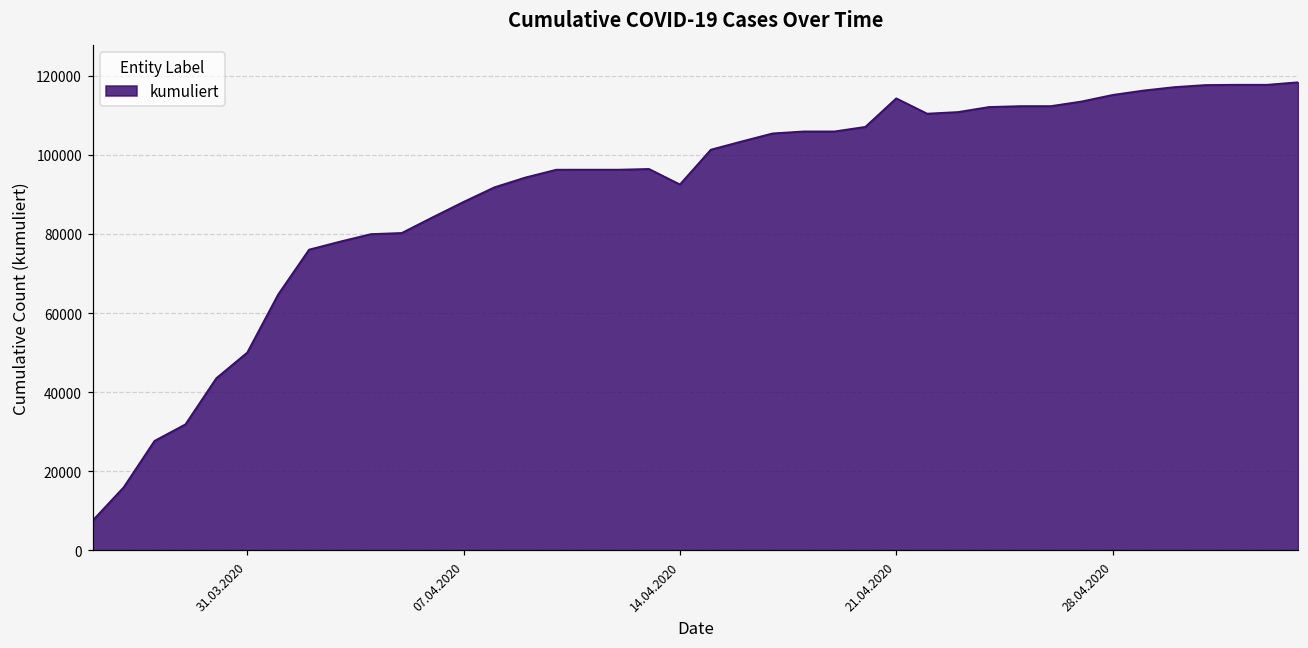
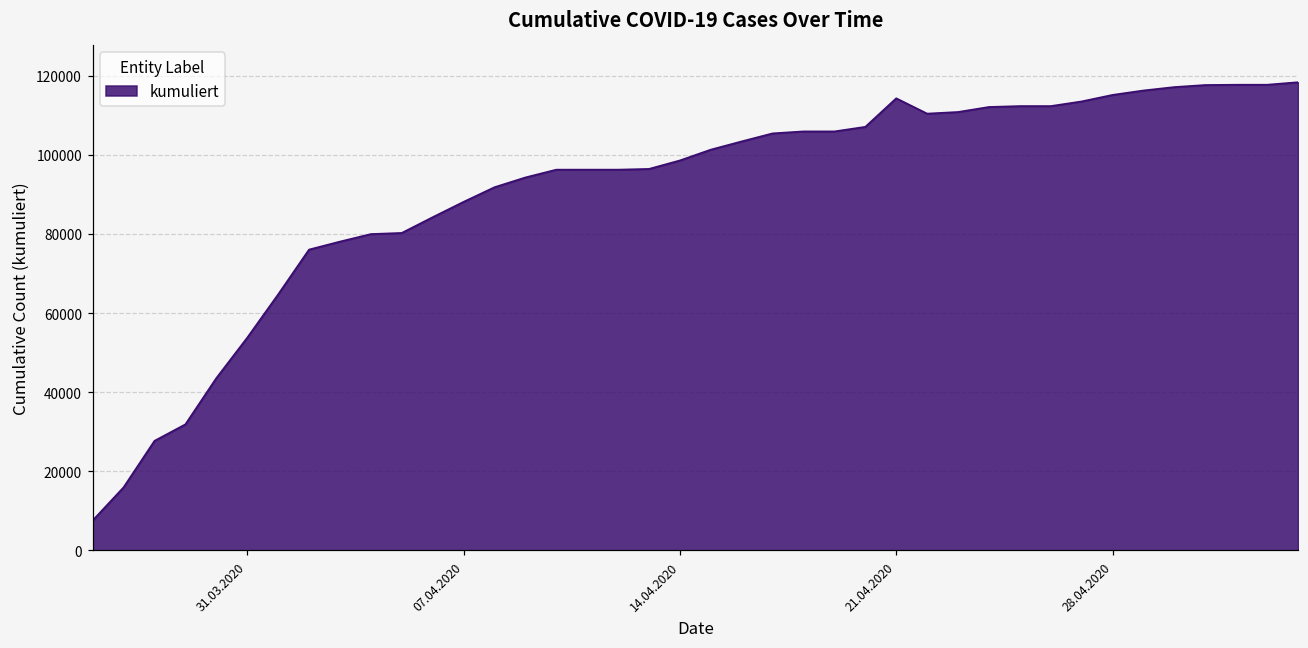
  {
-   "31.03.2020": 50000,
+   "31.03.2020": 54000,
    "07.04.2020": 88000,
-   "14.04.2020": 93000,
+   "14.04.2020": 99000,
    "21.04.2020": 114000,
    "28.04.2020": 115000
  }
